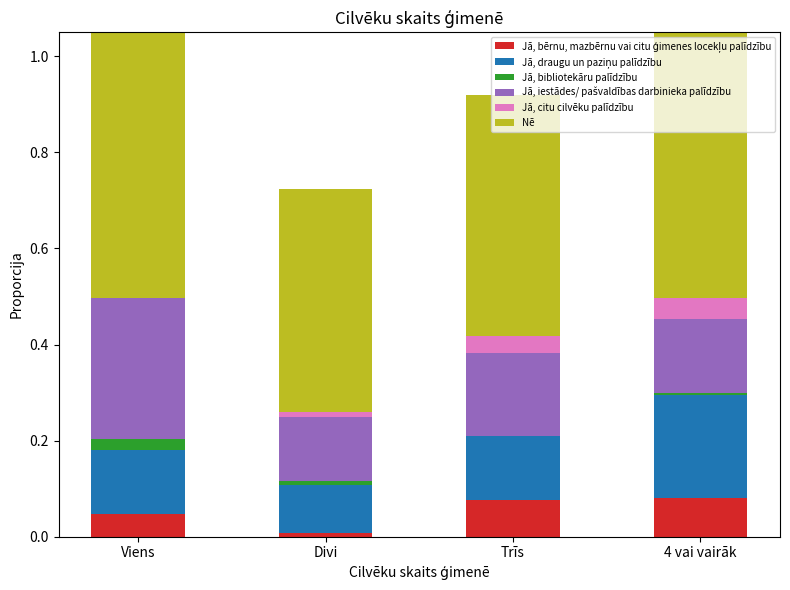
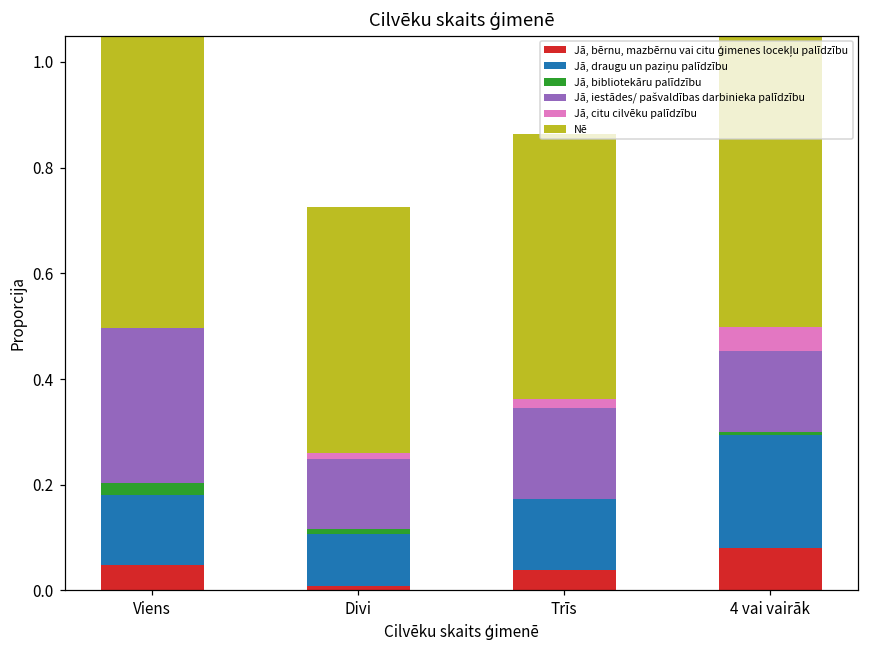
  {
    "Jā, bērnu, mazbērnu vai citu ģimenes locekļu palīdzību": {
      "Viens": 0.05,
      "Divi": 0.01,
-     "Trīs": 0.08,
+     "Trīs": 0.04,
      "4 vai vairāk": 0.08
    },
    "Jā, draugu un paziņu palīdzību": {
      "Viens": 0.13,
      "Divi": 0.10,
      "Trīs": 0.13,
      "4 vai vairāk": 0.21
    },
    "Jā, bibliotekāru palīdzību": {
      "Viens": 0.02,
      "Divi": 0.01,
      "Trīs": 0.00,
      "4 vai vairāk": 0.01
    },
    "Jā, iestādes/ pašvaldības darbinieka palīdzību": {
      "Viens": 0.29,
      "Divi": 0.13,
      "Trīs": 0.17,
      "4 vai vairāk": 0.15
    },
    "Jā, citu cilvēku palīdzību": {
      "Viens": 0.00,
      "Divi": 0.01,
-     "Trīs": 0.04,
+     "Trīs": 0.02,
      "4 vai vairāk": 0.05
    },
    "Nē": {
      "Divi": 0.47
    }
  }
